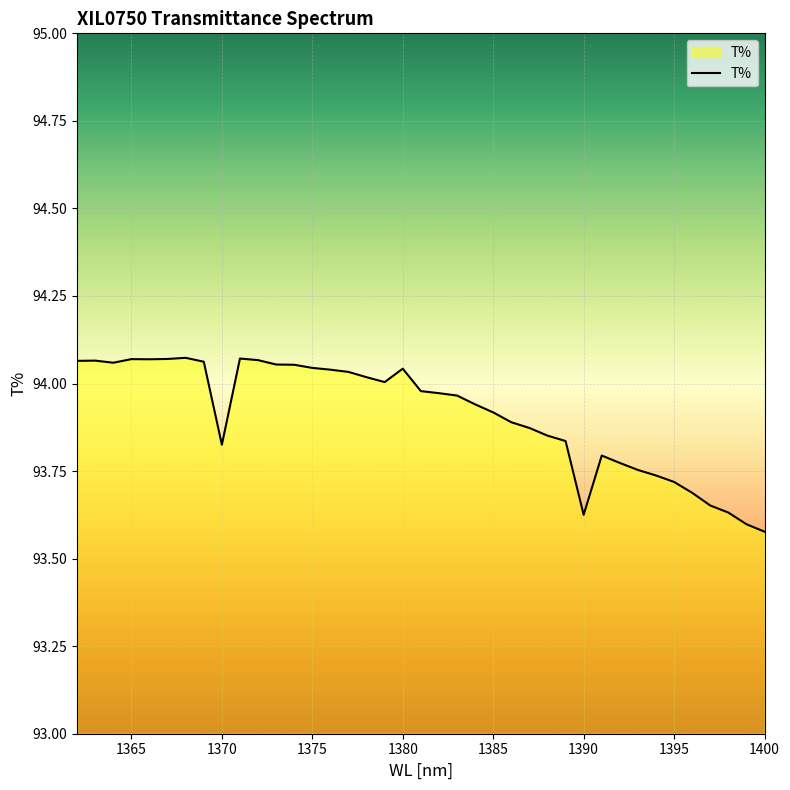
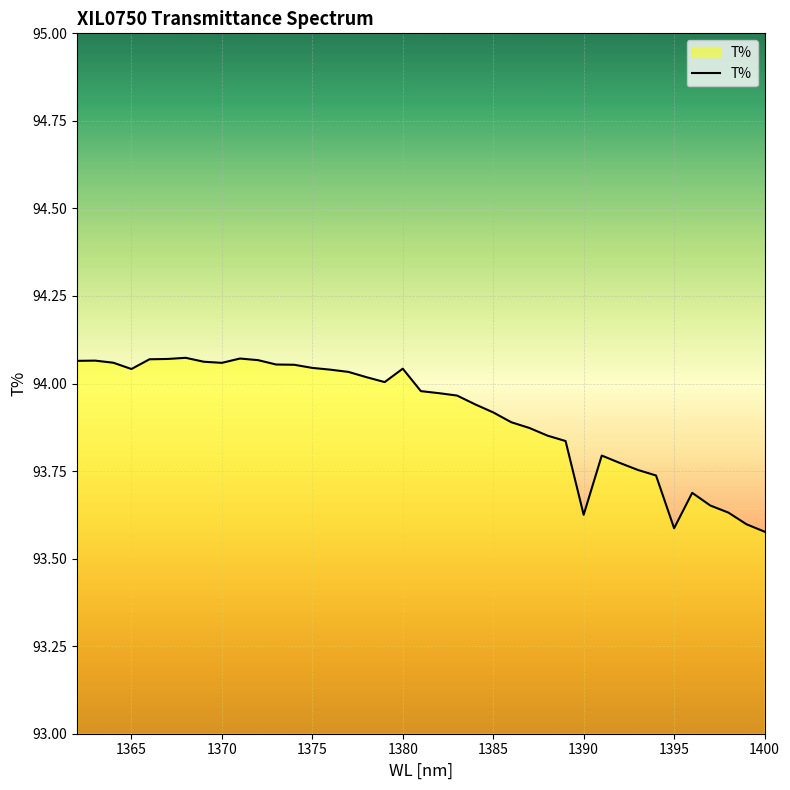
  {
-   "1365": 94.07,
-   "1370": 93.83,
+   "1365": 94.04,
+   "1370": 94.06,
    "1375": 94.04,
    "1380": 94.04,
    "1385": 93.92,
    "1390": 93.63,
-   "1395": 93.72,
+   "1395": 93.59,
    "1400": 93.58
  }
